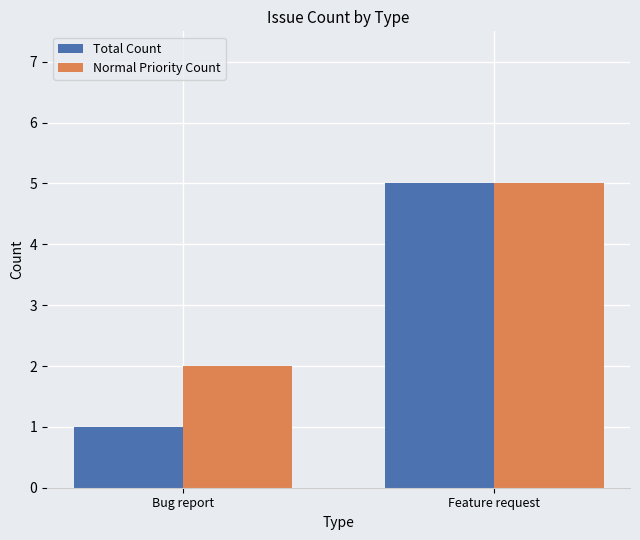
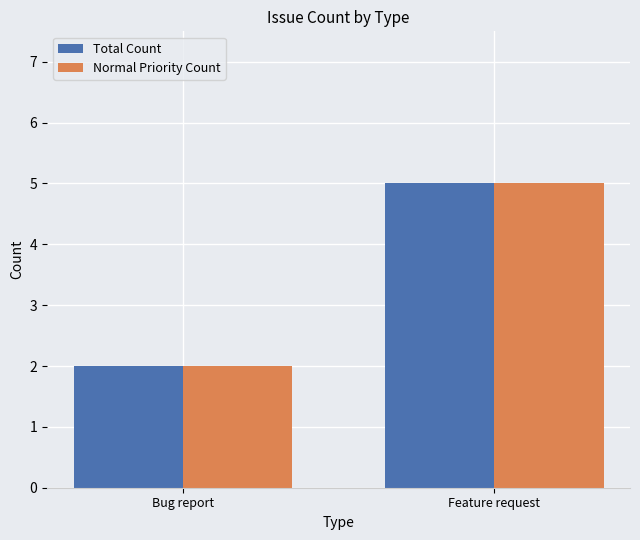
  {
    "Total Count": {
-     "Bug report": 1,
+     "Bug report": 2,
      "Feature request": 5
    },
    "Normal Priority Count": {
      "Bug report": 2,
      "Feature request": 5
    }
  }
